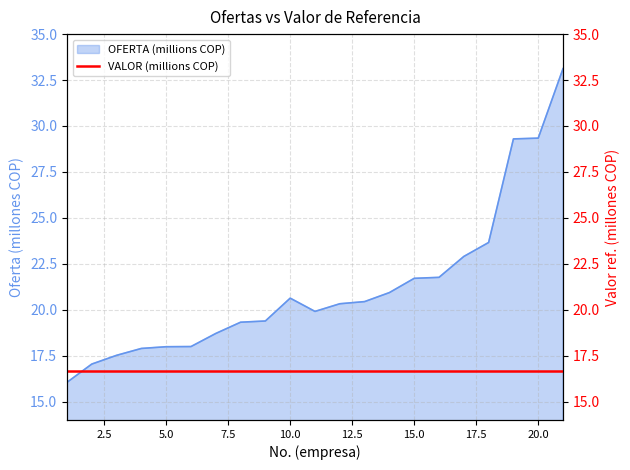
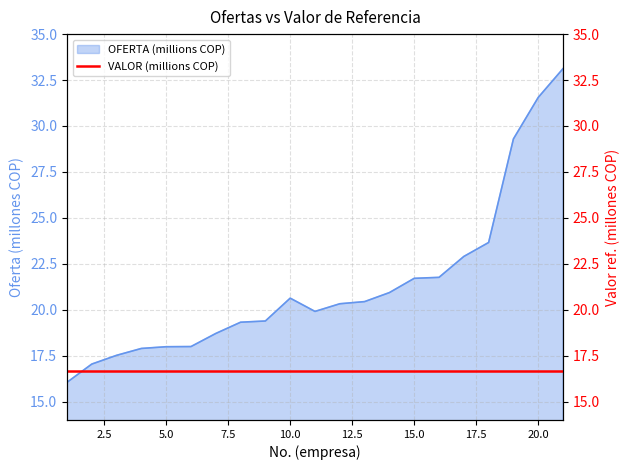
  {
    "OFERTA (millions COP)": {
      "5.0": 18.0,
      "10.0": 20.6,
      "15.0": 21.7,
-     "20.0": 29.3
+     "20.0": 31.6
    },
    "VALOR (millions COP)": {
      "5.0": 16.7,
      "10.0": 16.7,
      "15.0": 16.7,
      "20.0": 16.7
    }
  }
